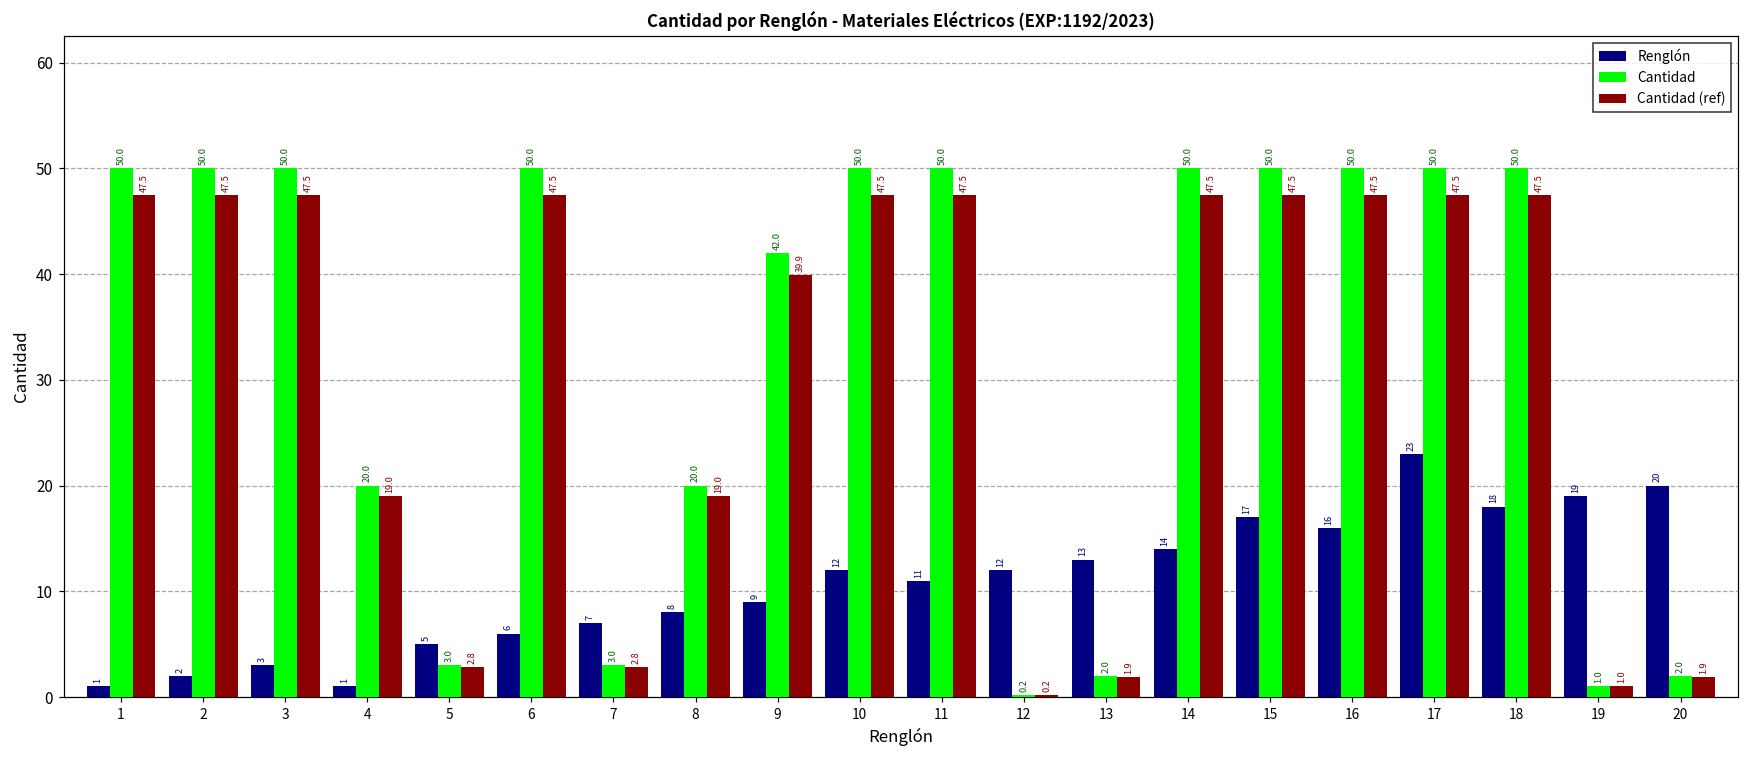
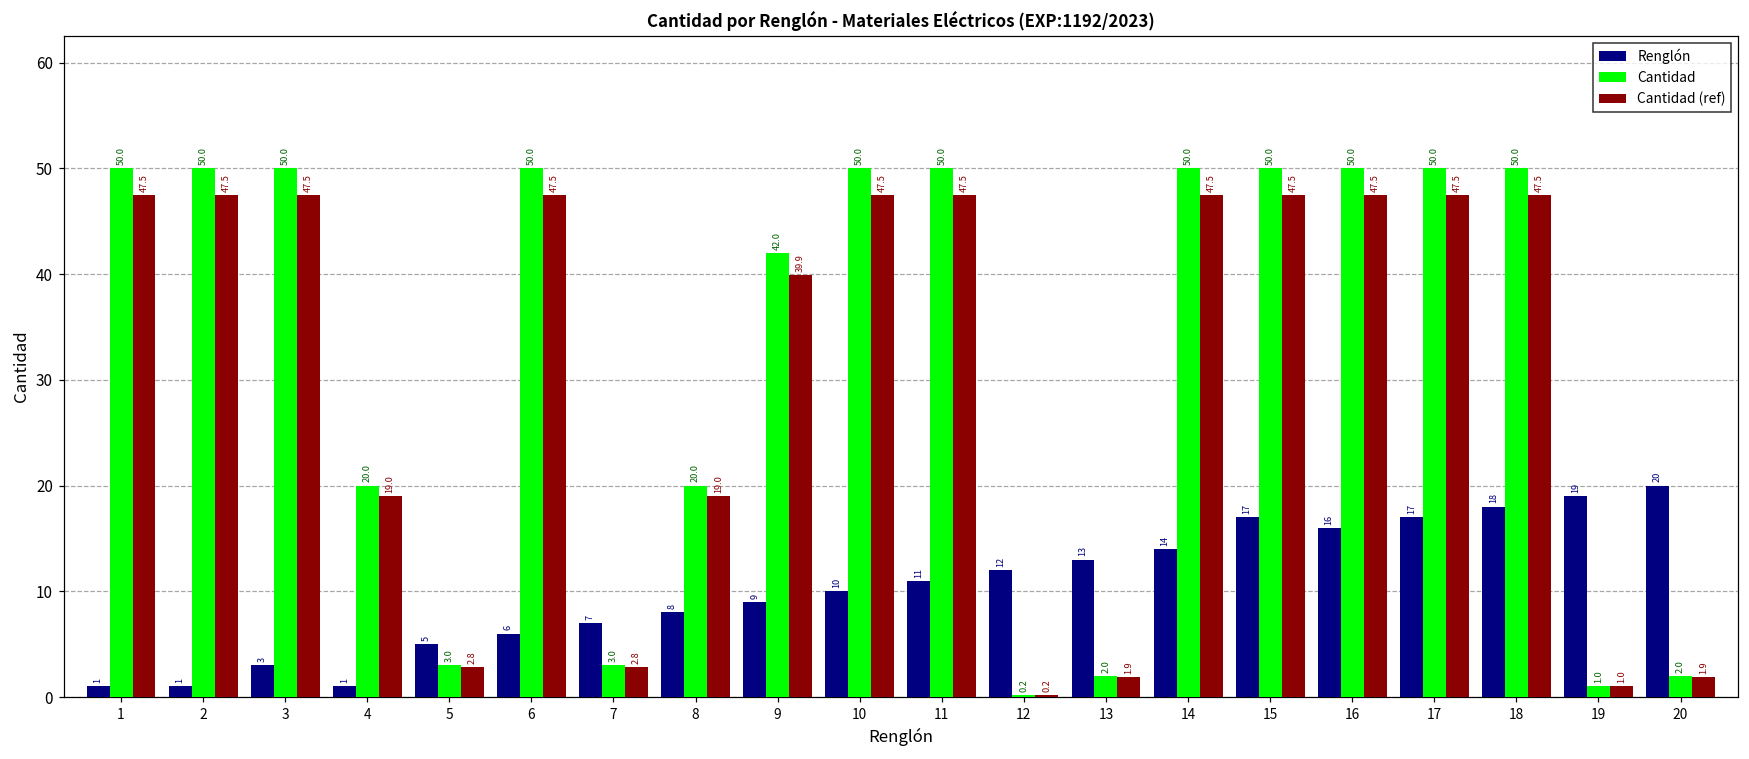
  {
    "Renglón": {
      "1": 1,
-     "2": 2,
+     "2": 1,
      "3": 3,
      "4": 1,
      "5": 5,
      "6": 6,
      "7": 7,
      "8": 8,
      "9": 9,
-     "10": 12,
+     "10": 10,
      "11": 11,
      "12": 12,
      "13": 13,
      "14": 14,
      "15": 17,
      "16": 16,
-     "17": 23,
+     "17": 17,
      "18": 18,
      "19": 19,
      "20": 20
    },
    "Cantidad": {
      "1": 50.0,
      "2": 50.0,
      "3": 50.0,
      "4": 20.0,
      "5": 3.0,
      "6": 50.0,
      "7": 3.0,
      "8": 20.0,
      "9": 42.0,
      "10": 50.0,
      "11": 50.0,
      "12": 0.2,
      "13": 2.0,
      "14": 50.0,
      "15": 50.0,
      "16": 50.0,
      "17": 50.0,
      "18": 50.0,
      "19": 1.0,
      "20": 2.0
    },
    "Cantidad (ref)": {
      "1": 47.5,
      "2": 47.5,
      "3": 47.5,
      "4": 19.0,
      "5": 2.8,
      "6": 47.5,
      "7": 2.8,
      "8": 19.0,
      "9": 39.9,
      "10": 47.5,
      "11": 47.5,
      "12": 0.2,
      "13": 1.9,
      "14": 47.5,
      "15": 47.5,
      "16": 47.5,
      "17": 47.5,
      "18": 47.5,
      "19": 1.0,
      "20": 1.9
    }
  }
